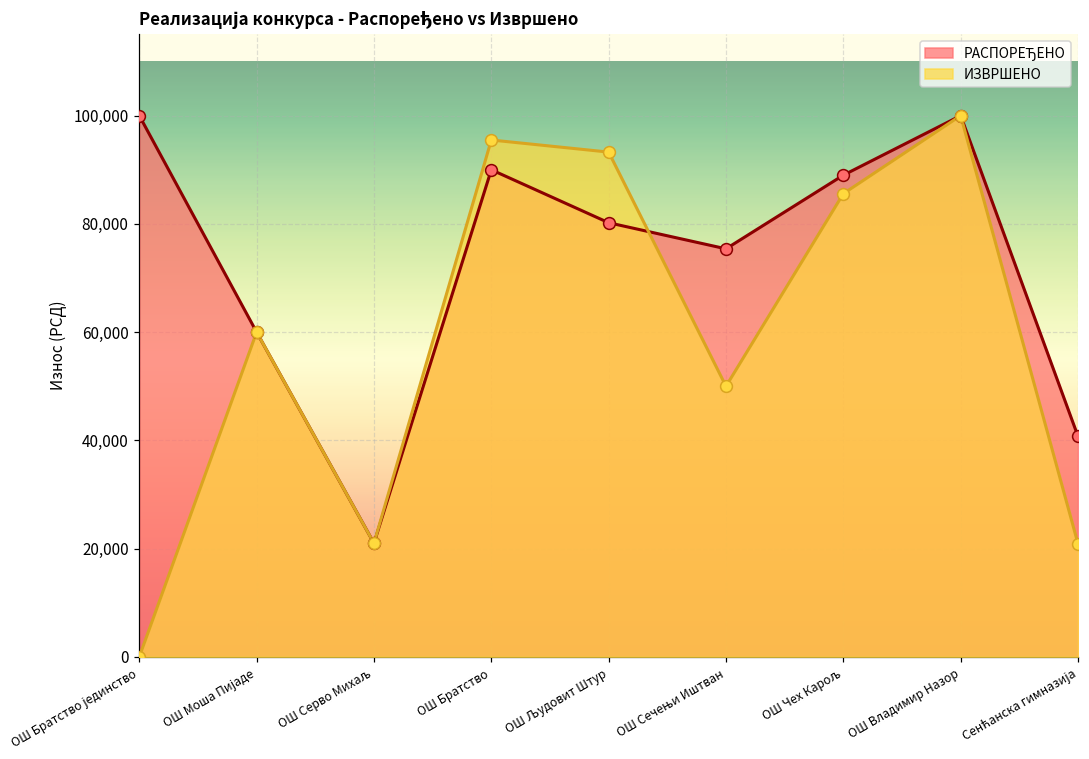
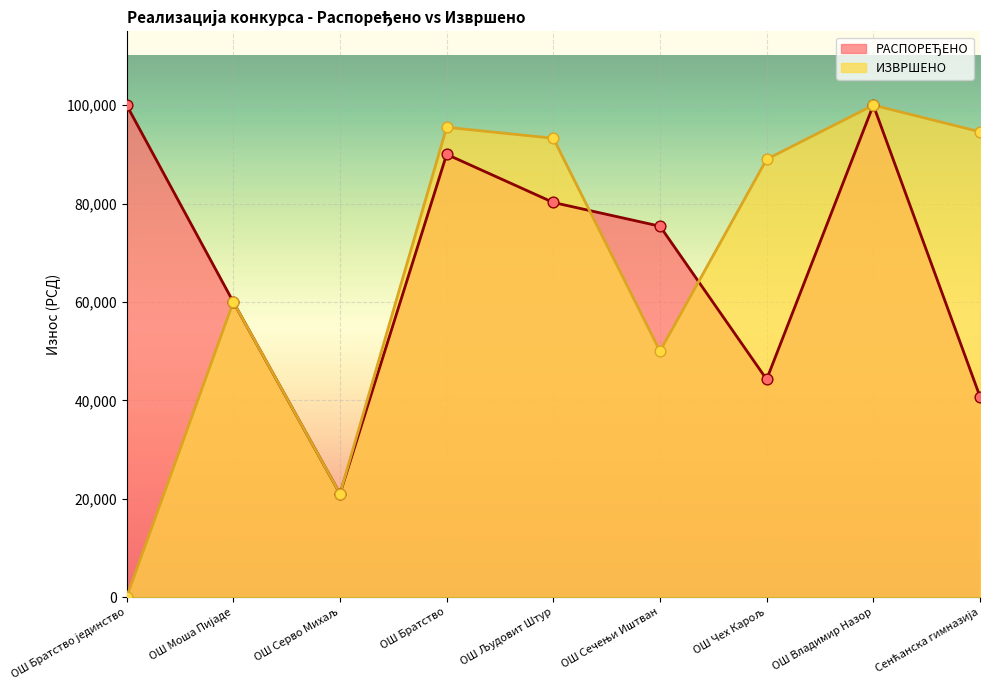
  {
    "РАСПОРЕЂЕНО": {
      "ОШ Братство јединство": "100,000",
      "ОШ Братство": "90,000",
      "ОШ Људовит Штур": "80,000",
      "ОШ Сечењи Иштван": "75,000",
-     "ОШ Чех Карољ": "89,000",
+     "ОШ Чех Карољ": "44,000",
      "Сенћанска гимназија": "41,000"
    },
    "ИЗВРШЕНО": {
      "ОШ Братство јединство": "0",
      "ОШ Братство": "96,000",
      "ОШ Људовит Штур": "93,000",
      "ОШ Сечењи Иштван": "50,000",
-     "ОШ Чех Карољ": "86,000",
-     "Сенћанска гимназија": "21,000"
+     "ОШ Чех Карољ": "89,000",
+     "Сенћанска гимназија": "95,000"
    }
  }
